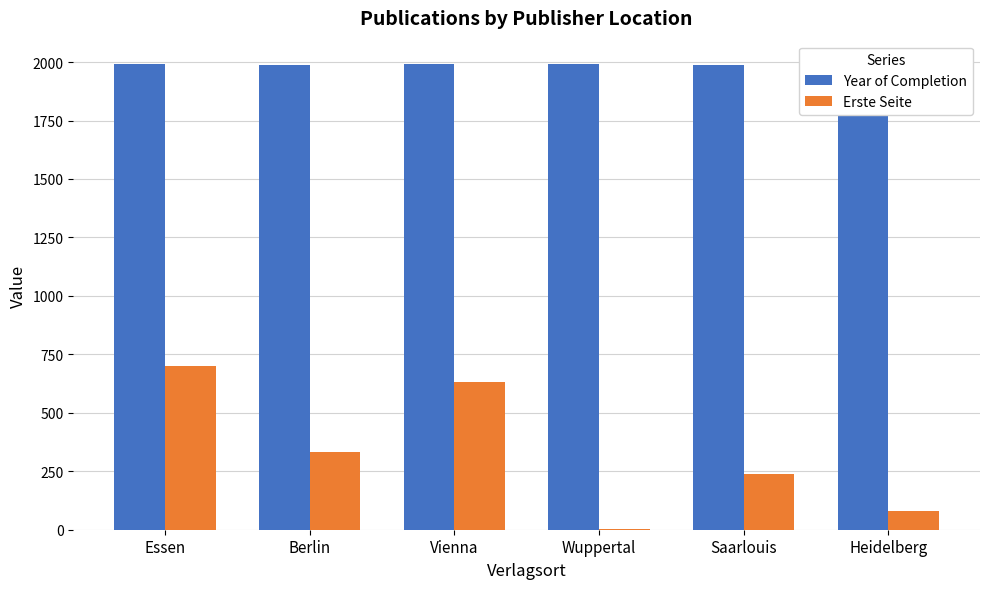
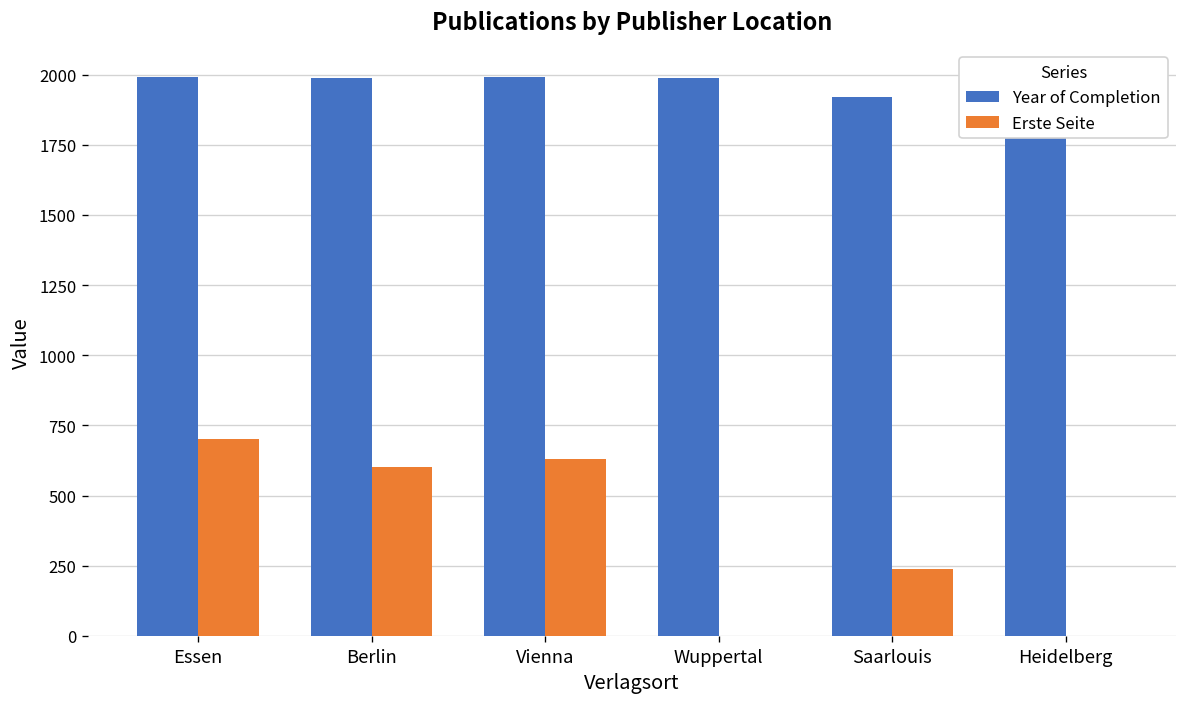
  {
    "Year of Completion": {
      "Essen": 1990,
      "Berlin": 1990,
      "Vienna": 1990,
      "Wuppertal": 1990,
-     "Saarlouis": 1990
+     "Saarlouis": 1920
    },
    "Erste Seite": {
      "Essen": 700,
-     "Berlin": 330,
+     "Berlin": 600,
      "Vienna": 630,
      "Saarlouis": 240,
-     "Heidelberg": 80
+     "Heidelberg": 0
    }
  }
